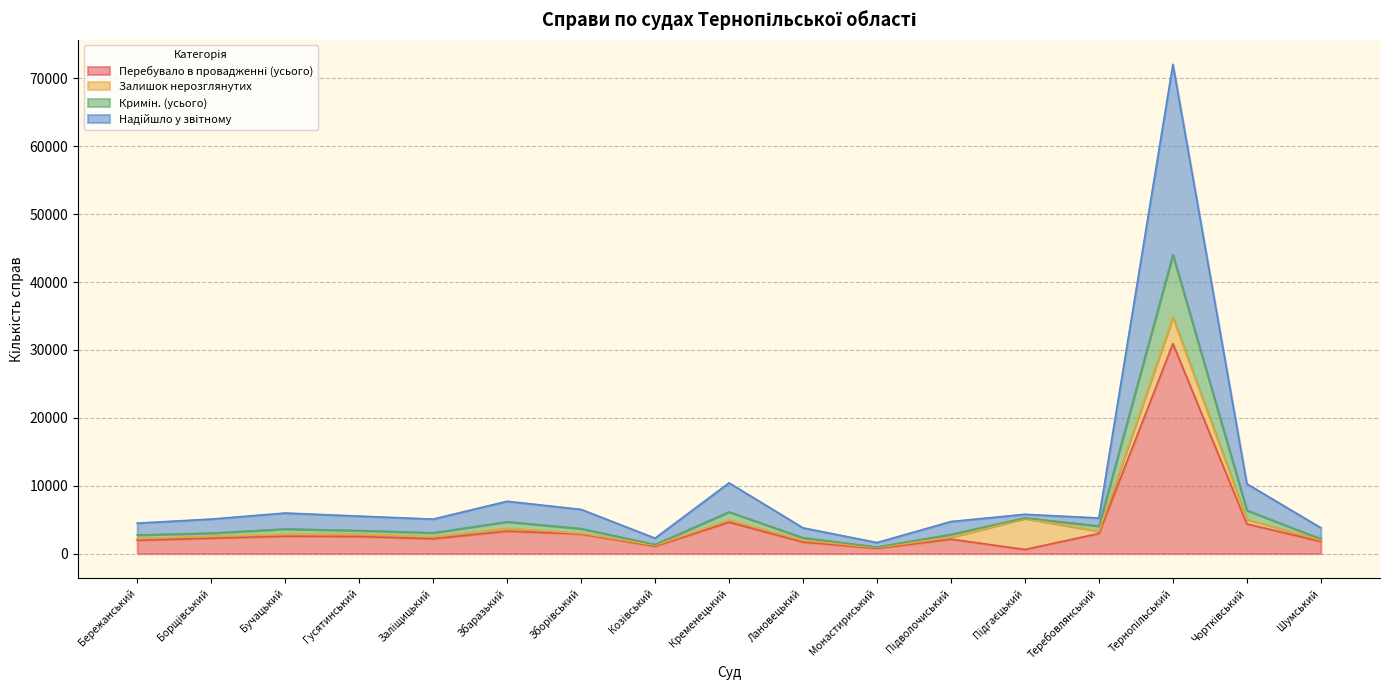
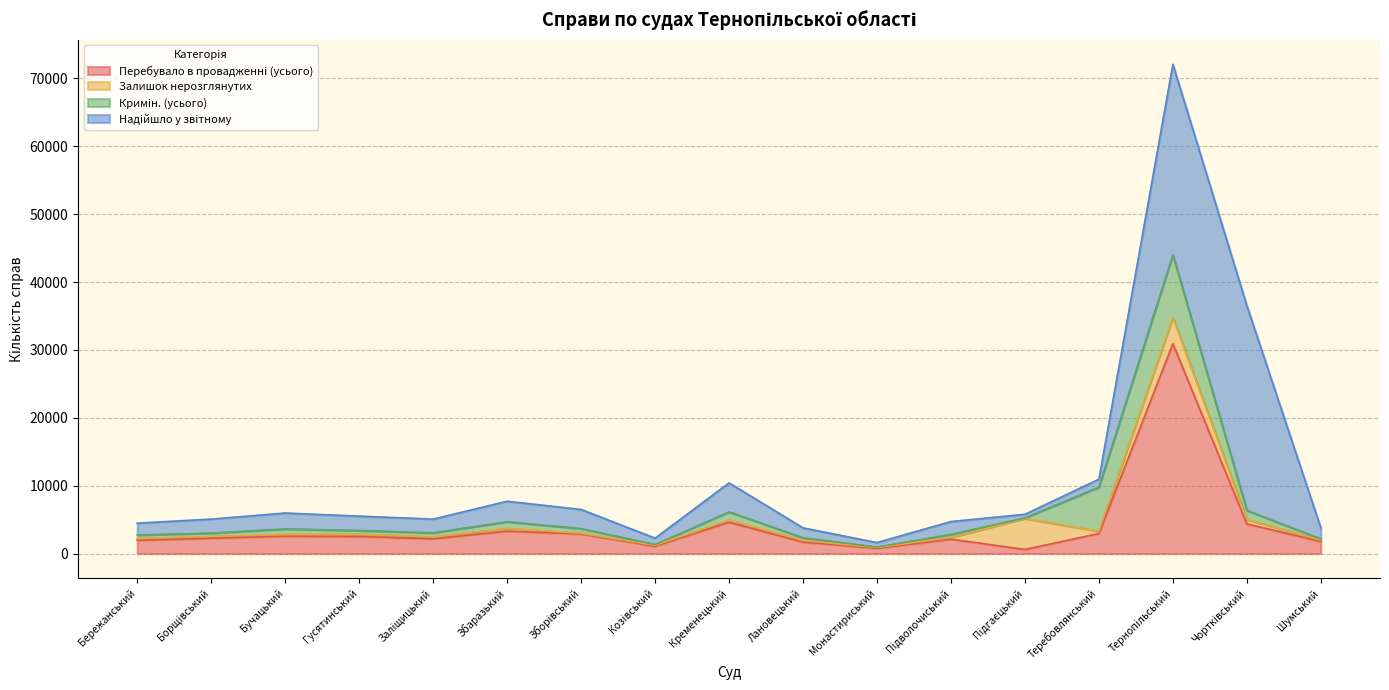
  {
    "Перебувало в провадженні (усього)": {
      "Збаразький": 3000,
      "Підгаєцький": 1000,
      "Тернопільський": 31000,
      "Чортківський": 4000
    },
    "Залишок нерозглянутих": {
      "Збаразький": 0,
      "Тернопільський": 4000,
      "Чортківський": 1000
    },
    "Кримін. (усього)": {
      "Бережанський": 1000,
      "Борщівський": 0,
      "Бучацький": 1000,
      "Гусятинський": 1000,
      "Заліщицький": 1000,
      "Збаразький": 1000,
      "Зборівський": 1000,
      "Кременецький": 1000,
      "Лановецький": 0,
      "Підволочиський": 0,
-     "Теребовлянський": 1000,
+     "Теребовлянський": 6000,
      "Тернопільський": 9000,
      "Чортківський": 1000
    },
    "Надійшло у звітному": {
      "Бережанський": 2000,
      "Борщівський": 2000,
      "Бучацький": 2000,
      "Гусятинський": 2000,
      "Заліщицький": 2000,
      "Збаразький": 3000,
      "Зборівський": 3000,
      "Козівський": 1000,
      "Кременецький": 4000,
      "Лановецький": 1000,
      "Монастириський": 1000,
      "Підволочиський": 2000,
      "Підгаєцький": 1000,
      "Теребовлянський": 1000,
      "Тернопільський": 28000,
-     "Чортківський": 4000,
+     "Чортківський": 30000,
      "Шумський": 2000
    }
  }
